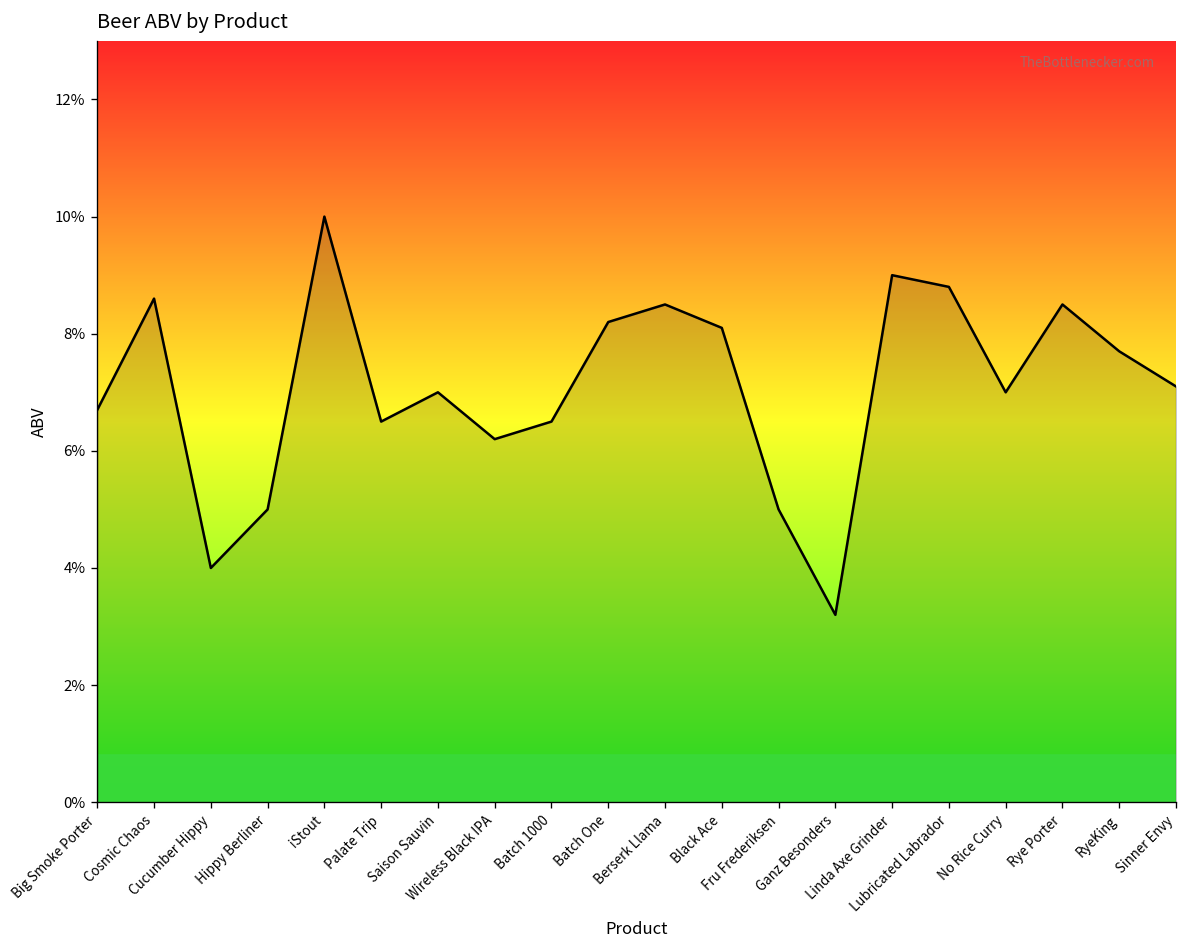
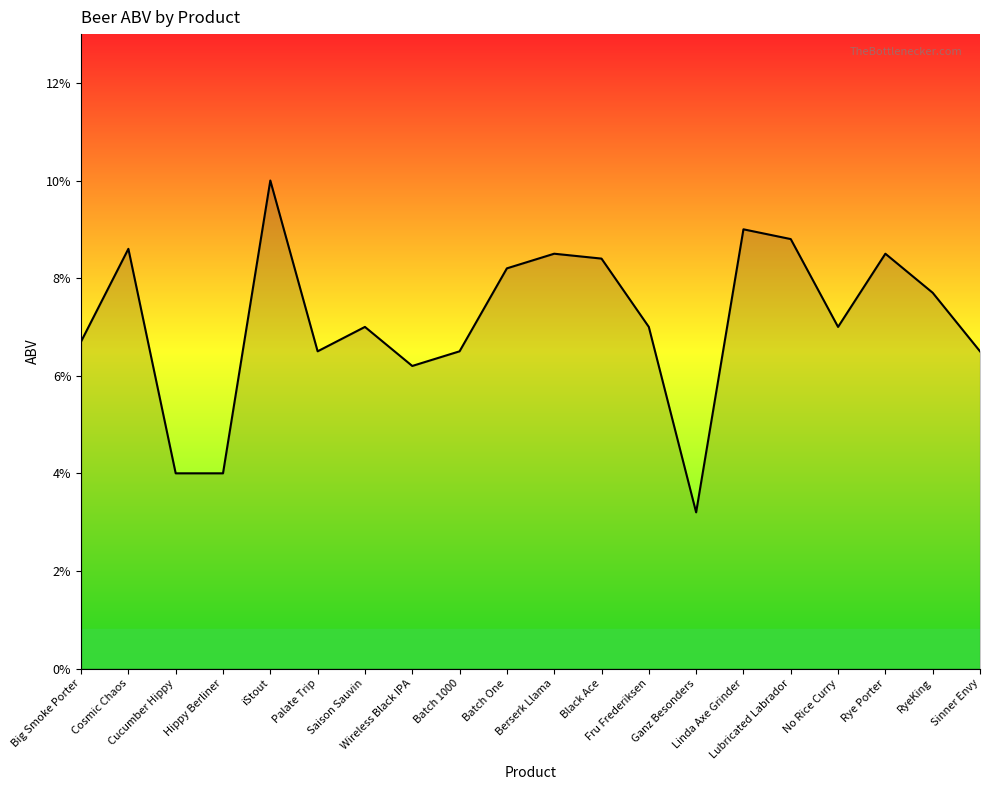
  {
    "Big Smoke Porter": "6.7%",
    "Cosmic Chaos": "8.6%",
    "Cucumber Hippy": "4.0%",
-   "Hippy Berliner": "5.0%",
+   "Hippy Berliner": "4.0%",
    "iStout": "10.0%",
    "Palate Trip": "6.5%",
    "Saison Sauvin": "7.0%",
    "Wireless Black IPA": "6.2%",
    "Batch 1000": "6.5%",
    "Batch One": "8.2%",
    "Berserk Llama": "8.5%",
-   "Black Ace": "8.1%",
-   "Fru Frederiksen": "5.0%",
+   "Black Ace": "8.4%",
+   "Fru Frederiksen": "7.0%",
    "Ganz Besonders": "3.2%",
    "Linda Axe Grinder": "9.0%",
    "Lubricated Labrador": "8.8%",
    "No Rice Curry": "7.0%",
    "Rye Porter": "8.5%",
    "RyeKing": "7.7%",
-   "Sinner Envy": "7.1%"
+   "Sinner Envy": "6.5%"
  }
